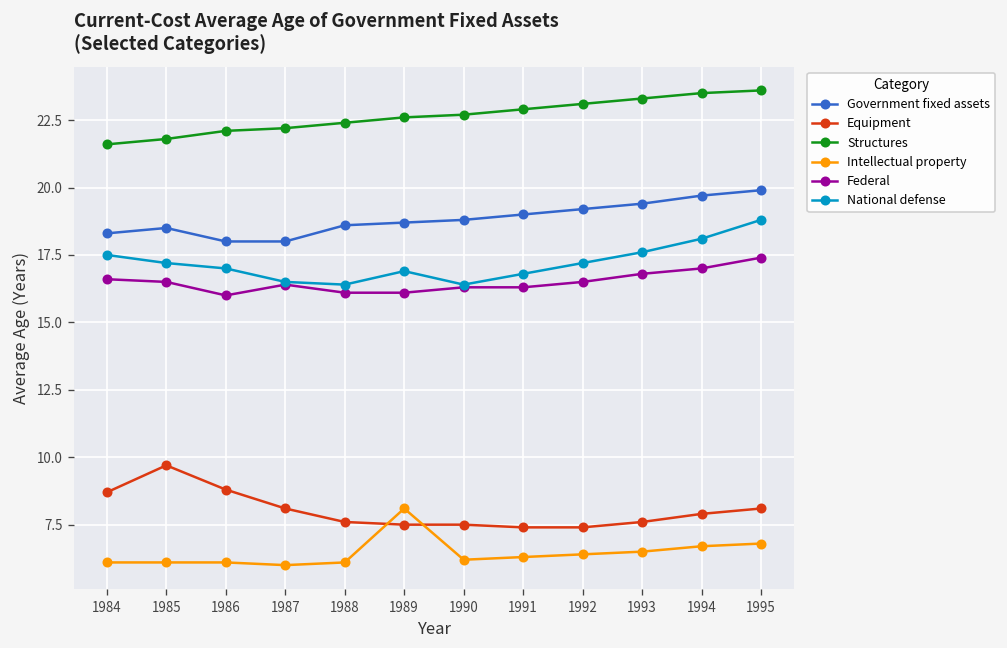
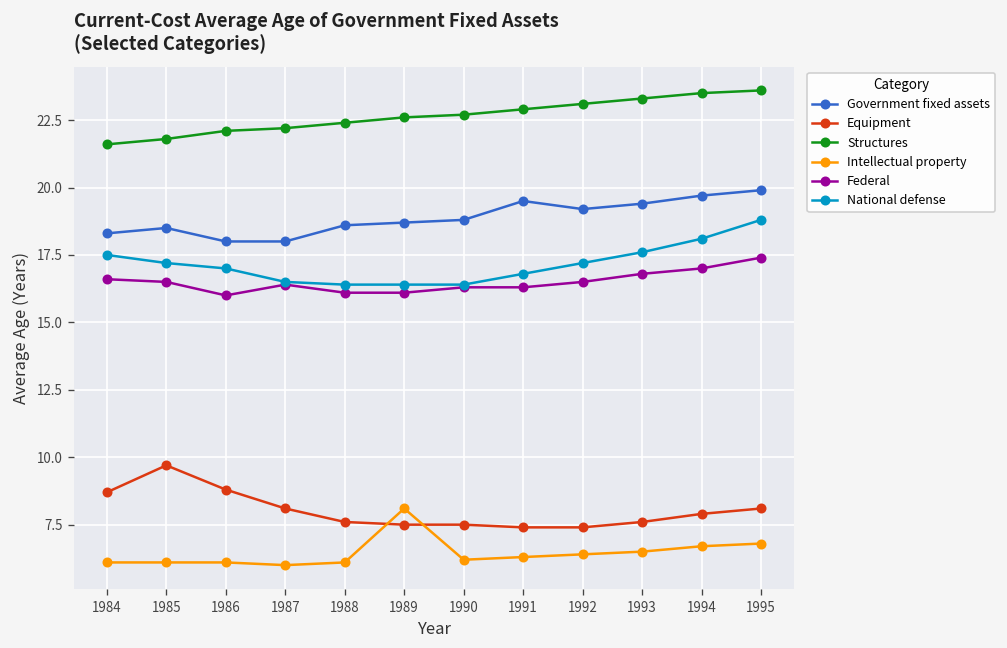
  {
    "Government fixed assets": {
      "1984": 18.3,
      "1985": 18.5,
      "1986": 18.0,
      "1987": 18.0,
      "1988": 18.6,
      "1989": 18.7,
      "1990": 18.8,
-     "1991": 19.0,
+     "1991": 19.5,
      "1992": 19.2,
      "1993": 19.4,
      "1994": 19.7,
      "1995": 19.9
    },
    "Equipment": {
      "1984": 8.7,
      "1985": 9.7,
      "1986": 8.8,
      "1987": 8.1,
      "1988": 7.6,
      "1989": 7.5,
      "1990": 7.5,
      "1991": 7.4,
      "1992": 7.4,
      "1993": 7.6,
      "1994": 7.9,
      "1995": 8.1
    },
    "Structures": {
      "1984": 21.6,
      "1985": 21.8,
      "1986": 22.1,
      "1987": 22.2,
      "1988": 22.4,
      "1989": 22.6,
      "1990": 22.7,
      "1991": 22.9,
      "1992": 23.1,
      "1993": 23.3,
      "1994": 23.5,
      "1995": 23.6
    },
    "Intellectual property": {
      "1984": 6.1,
      "1985": 6.1,
      "1986": 6.1,
      "1987": 6.0,
      "1988": 6.1,
      "1989": 8.1,
      "1990": 6.2,
      "1991": 6.3,
      "1992": 6.4,
      "1993": 6.5,
      "1994": 6.7,
      "1995": 6.8
    },
    "Federal": {
      "1984": 16.6,
      "1985": 16.5,
      "1986": 16.0,
      "1988": 16.1,
      "1989": 16.1,
      "1991": 16.3,
      "1992": 16.5,
      "1993": 16.8,
      "1994": 17.0,
      "1995": 17.4
    },
    "National defense": {
      "1984": 17.5,
      "1985": 17.2,
      "1986": 17.0,
      "1988": 16.4,
-     "1989": 16.9,
+     "1989": 16.4,
      "1991": 16.8,
      "1992": 17.2,
      "1993": 17.6,
      "1994": 18.1,
      "1995": 18.8
    }
  }
